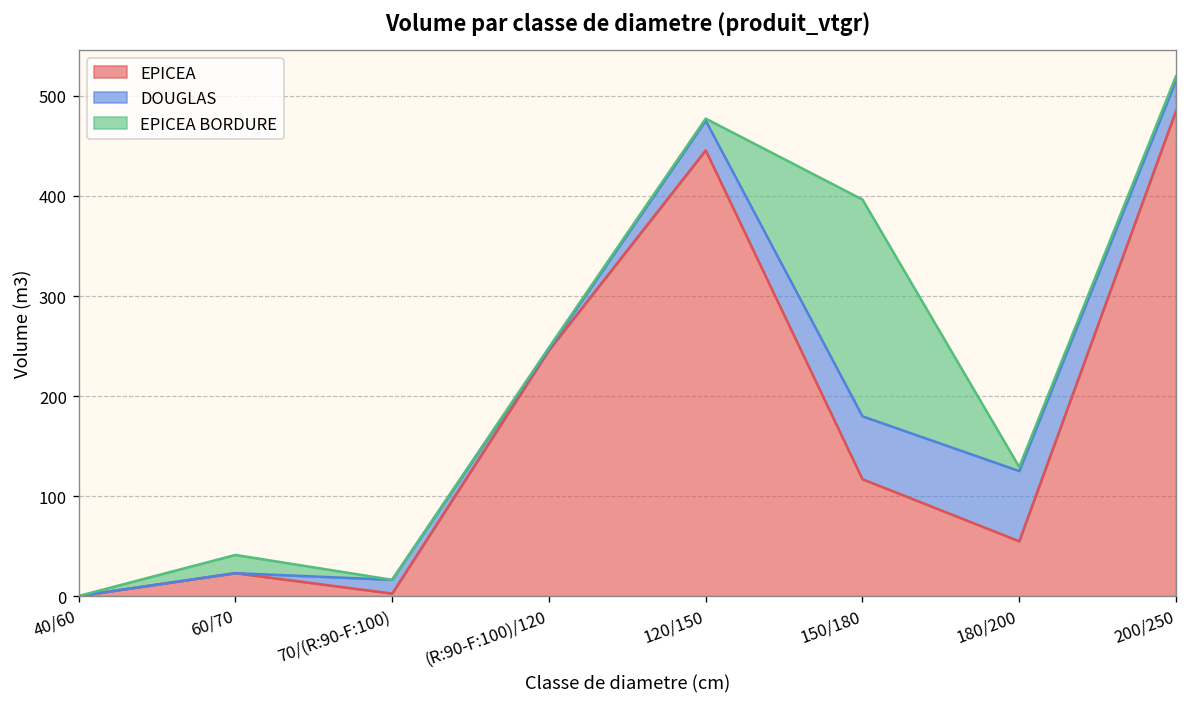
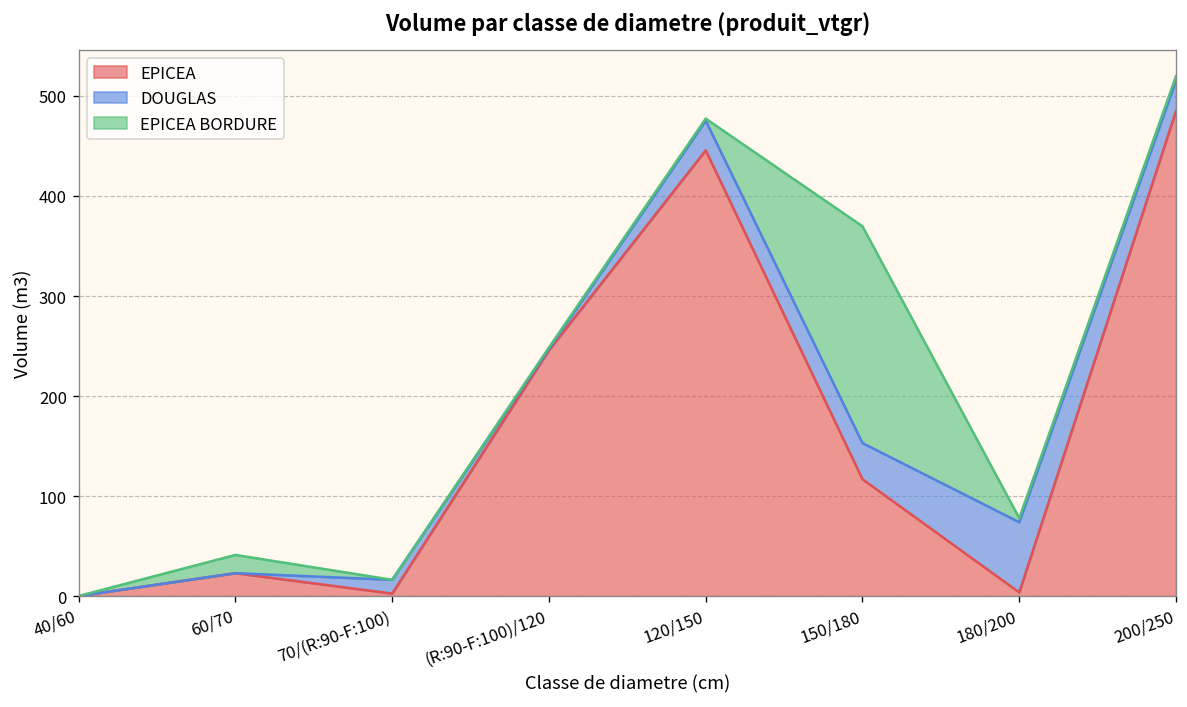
  {
    "EPICEA": {
      "70/(R:90-F:100)": 0,
      "120/150": 450,
      "150/180": 120,
-     "180/200": 50,
+     "180/200": 0,
      "200/250": 490
    },
    "DOUGLAS": {
-     "150/180": 60,
+     "150/180": 40,
      "180/200": 70,
      "200/250": 30
    },
    "EPICEA BORDURE": {
      "60/70": 20,
      "150/180": 220,
      "180/200": 0,
      "200/250": 0
    }
  }
